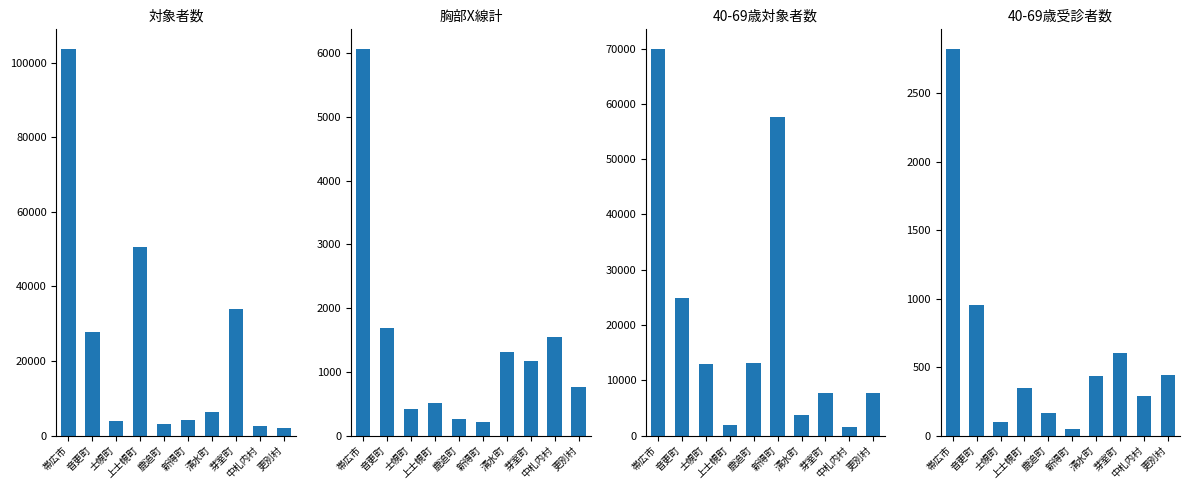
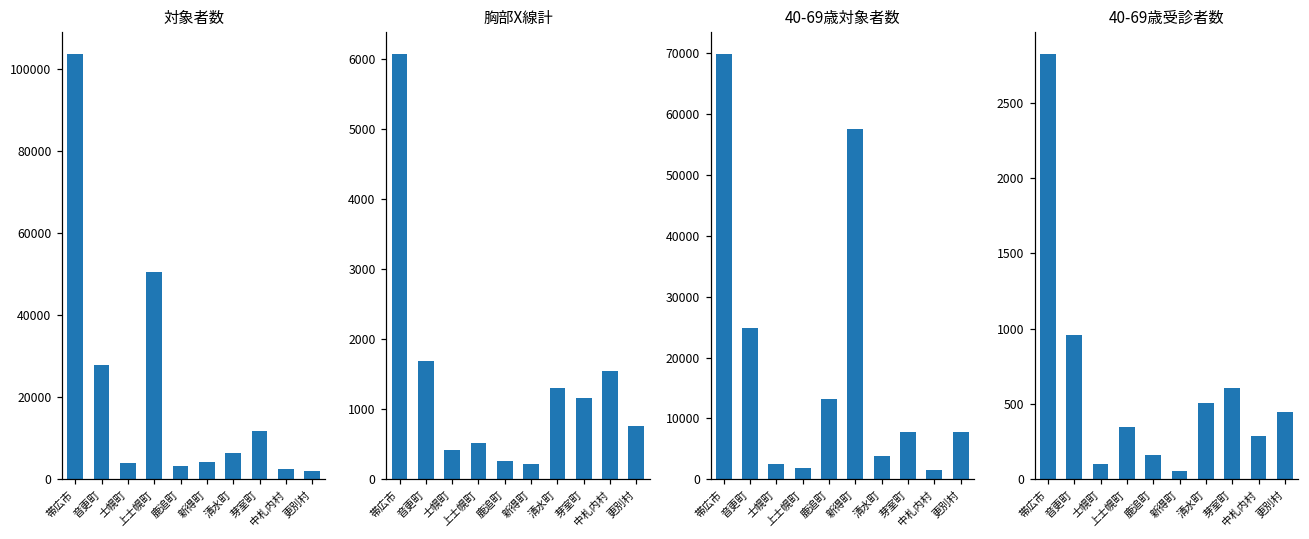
  {
    "対象者数": {
      "帯広市": 104000,
      "音更町": 28000,
      "士幌町": 4000,
      "上士幌町": 51000,
      "鹿追町": 3000,
      "新得町": 4000,
      "清水町": 6000,
-     "芽室町": 34000,
+     "芽室町": 12000,
      "中札内村": 3000,
      "更別村": 2000
    },
    "胸部X線計": {
      "帯広市": 6100,
      "音更町": 1700,
      "士幌町": 400,
      "上士幌町": 500,
      "鹿追町": 300,
      "新得町": 200,
      "清水町": 1300,
      "芽室町": 1200,
      "中札内村": 1500,
      "更別村": 800
    },
    "40-69歳対象者数": {
      "帯広市": 70000,
      "音更町": 25000,
-     "士幌町": 13000,
+     "士幌町": 2000,
      "上士幌町": 2000,
      "鹿追町": 13000,
      "新得町": 58000,
      "清水町": 4000,
      "芽室町": 8000,
      "中札内村": 2000,
      "更別村": 8000
    },
    "40-69歳受診者数": {
      "帯広市": 2830,
      "音更町": 960,
      "士幌町": 100,
      "上士幌町": 350,
      "鹿追町": 160,
      "新得町": 50,
-     "清水町": 440,
+     "清水町": 510,
      "芽室町": 610,
      "中札内村": 290,
      "更別村": 440
    }
  }
